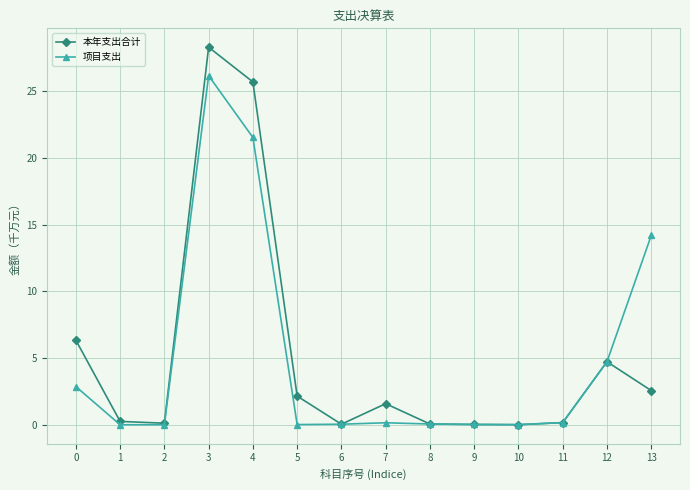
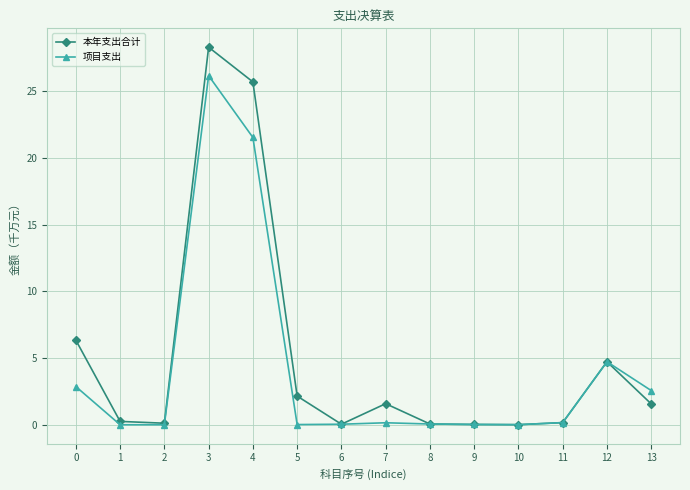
  {
    "本年支出合计": {
      "0": 6.3,
      "1": 0.2,
      "3": 28.3,
      "4": 25.7,
      "5": 2.1,
      "7": 1.6,
-     "13": 2.6
+     "13": 1.6
    },
    "项目支出": {
      "0": 2.9,
      "1": 0.0,
      "3": 26.2,
      "4": 21.5,
      "5": 0.0,
      "7": 0.1,
-     "13": 14.2
+     "13": 2.6
    }
  }
